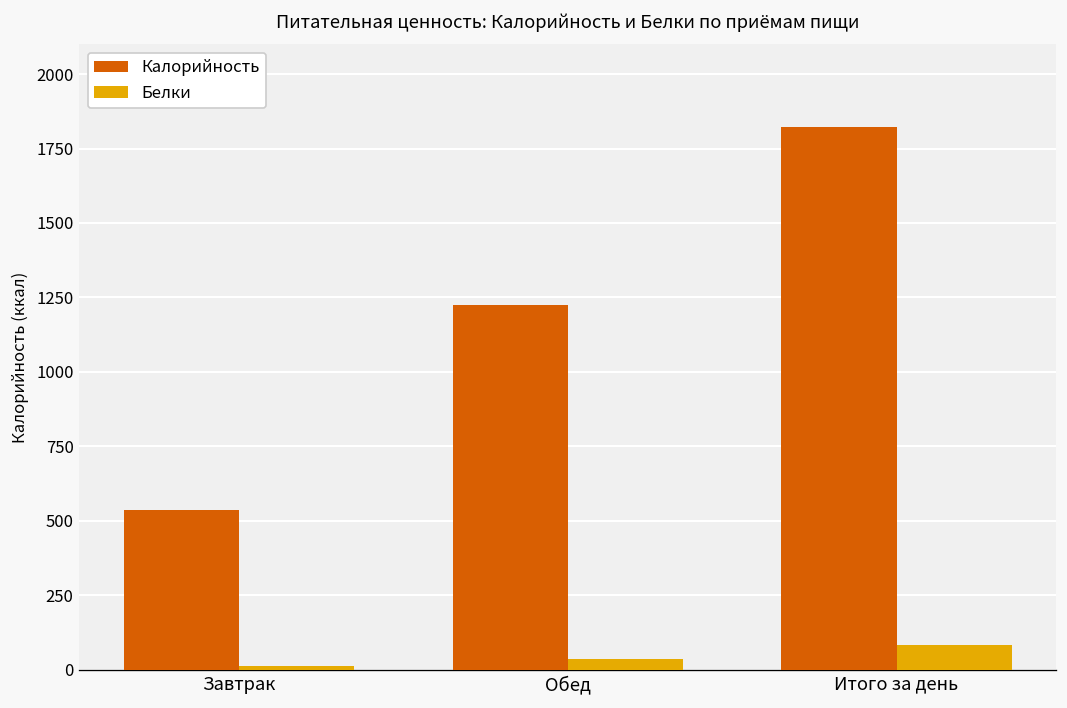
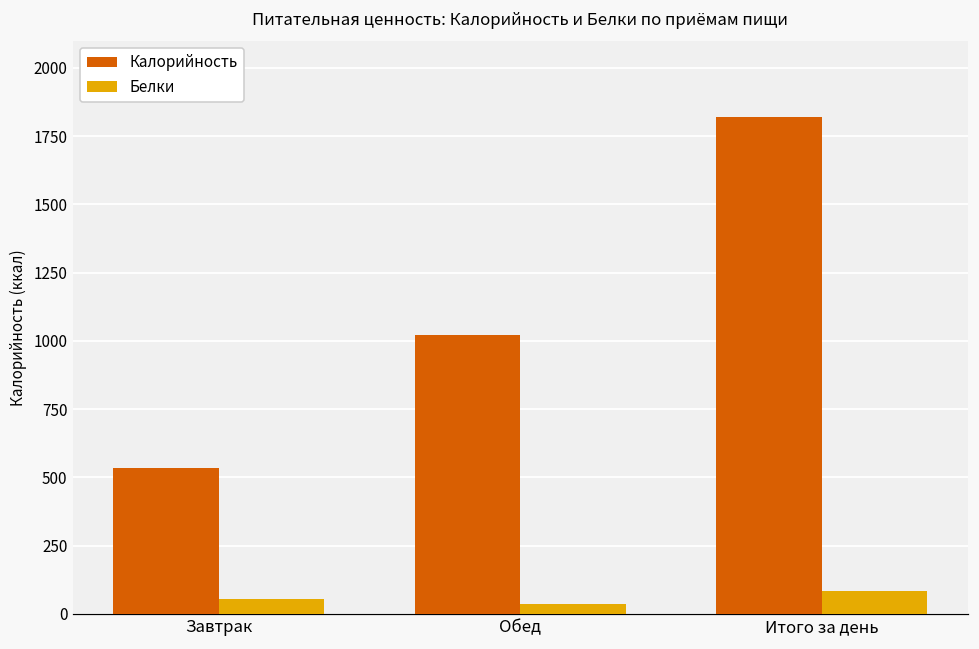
  {
    "Калорийность": {
      "Завтрак": 540,
-     "Обед": 1220,
+     "Обед": 1020,
      "Итого за день": 1820
    },
    "Белки": {
-     "Завтрак": 10,
+     "Завтрак": 50,
      "Обед": 40,
      "Итого за день": 80
    }
  }
